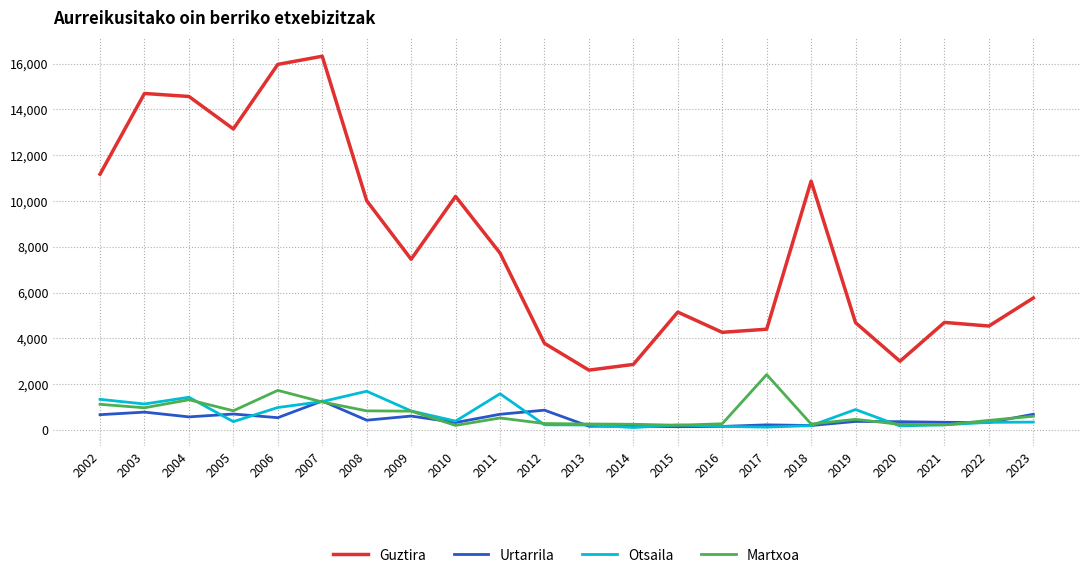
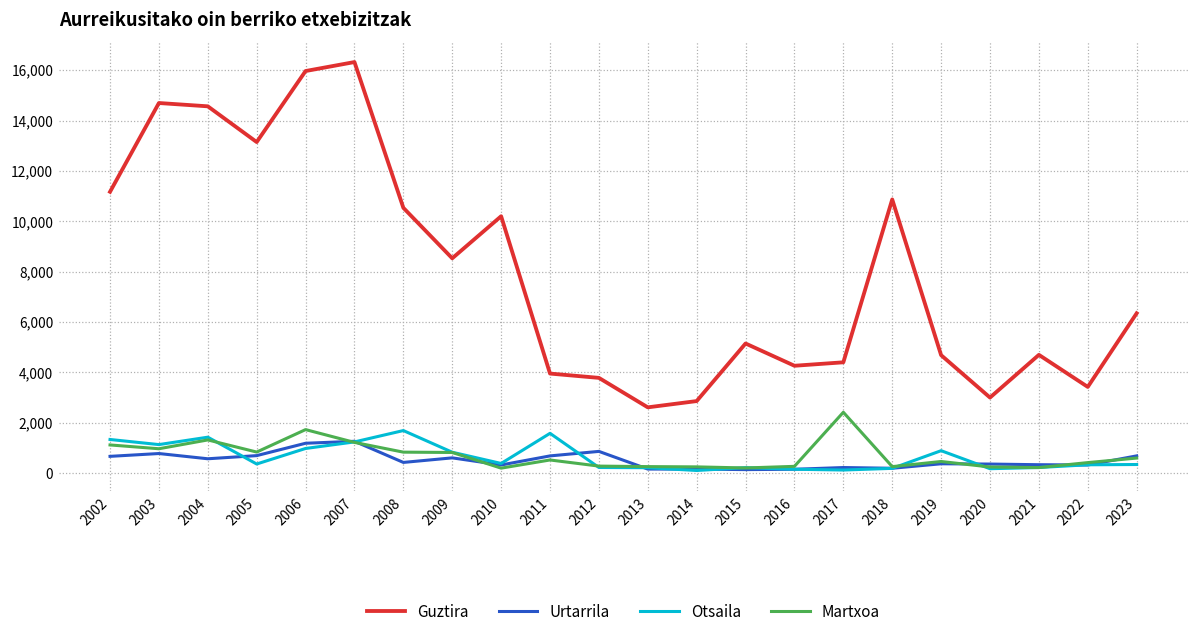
  {
    "Guztira": {
      "2002": "11,200",
      "2003": "14,700",
      "2004": "14,600",
      "2005": "13,100",
      "2006": "16,000",
      "2007": "16,300",
-     "2008": "10,000",
-     "2009": "7,500",
+     "2008": "10,500",
+     "2009": "8,500",
      "2010": "10,200",
-     "2011": "7,700",
+     "2011": "4,000",
      "2012": "3,800",
      "2013": "2,600",
      "2014": "2,900",
      "2015": "5,100",
      "2016": "4,300",
      "2017": "4,400",
      "2018": "10,900",
      "2019": "4,700",
      "2020": "3,000",
      "2021": "4,700",
-     "2022": "4,500",
-     "2023": "5,800"
+     "2022": "3,400",
+     "2023": "6,300"
    },
    "Urtarrila": {
      "2002": "700",
      "2003": "800",
      "2004": "600",
      "2005": "700",
-     "2006": "500",
+     "2006": "1,200",
      "2008": "400",
      "2009": "600",
      "2011": "700",
      "2012": "900",
      "2020": "400"
    },
    "Otsaila": {
      "2002": "1,300",
      "2003": "1,100",
      "2005": "400",
      "2006": "1,000",
      "2008": "1,700",
      "2011": "1,600",
      "2019": "900",
      "2023": "300"
    },
    "Martxoa": {
      "2002": "1,100",
      "2003": "1,000",
      "2005": "800",
      "2006": "1,700",
      "2008": "800",
      "2010": "200",
      "2011": "500",
      "2016": "300",
      "2017": "2,400"
    }
  }
